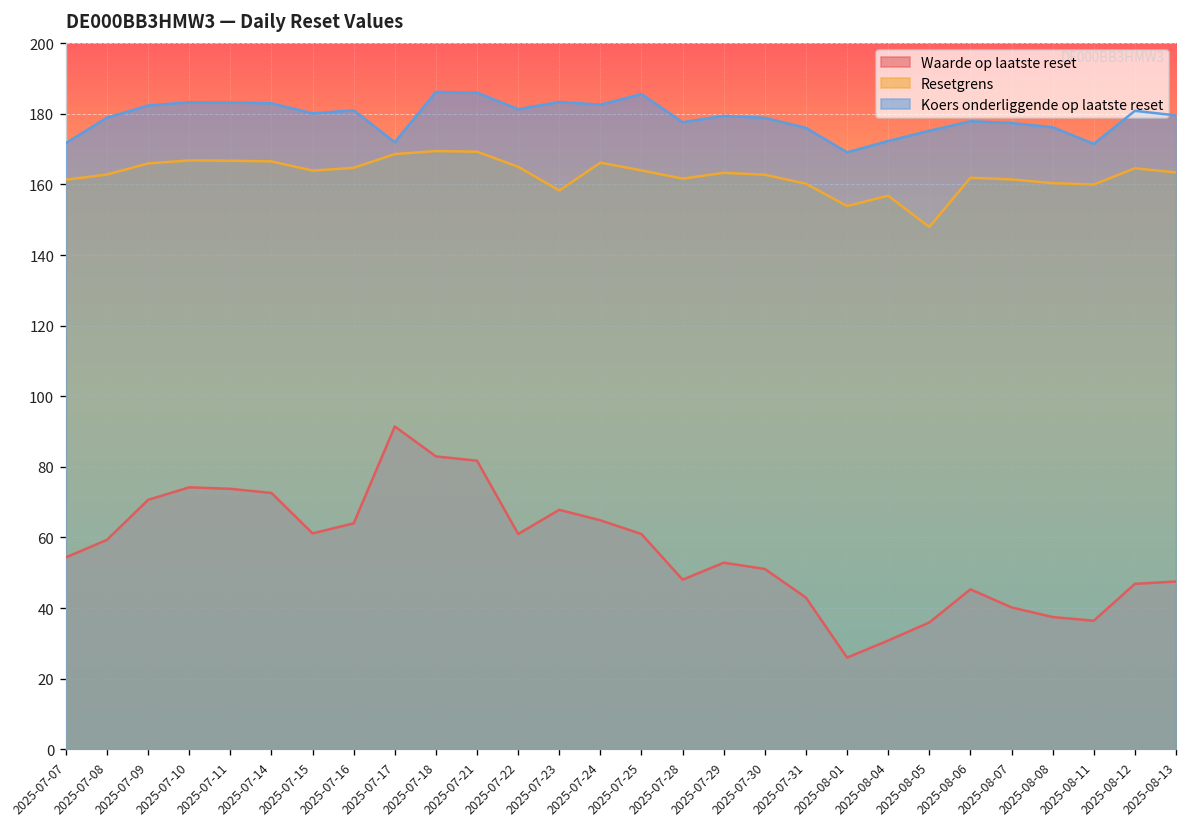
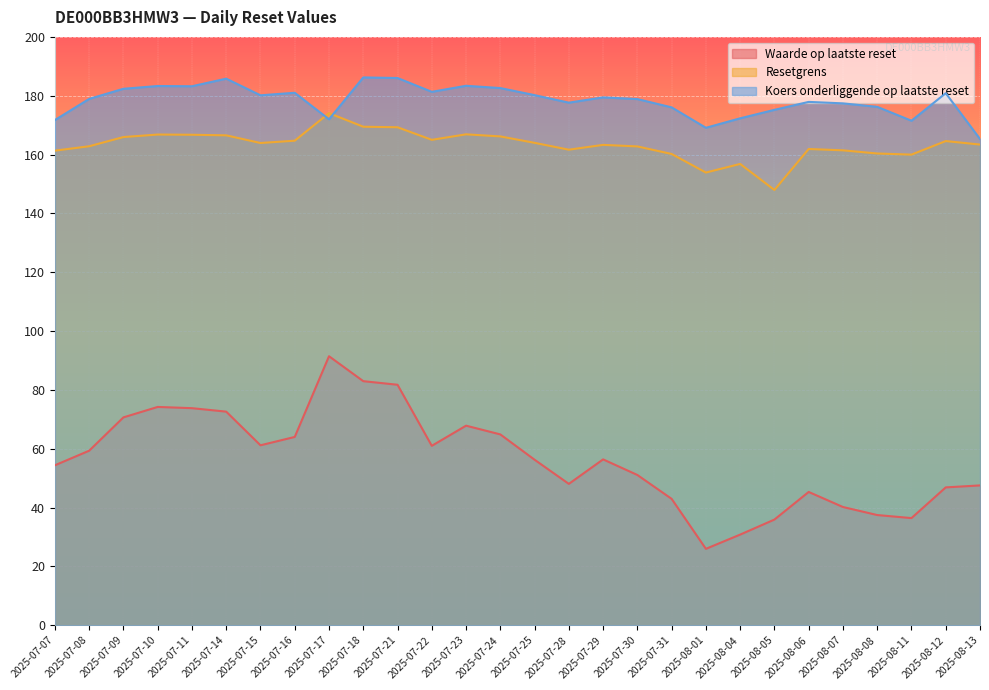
  {
    "Waarde op laatste reset": {
      "2025-07-07": 54,
      "2025-07-08": 59,
      "2025-07-09": 71,
      "2025-07-10": 74,
      "2025-07-11": 74,
      "2025-07-14": 73,
      "2025-07-15": 61,
      "2025-07-16": 64,
      "2025-07-17": 91,
      "2025-07-18": 83,
      "2025-07-21": 82,
      "2025-07-22": 61,
      "2025-07-23": 68,
      "2025-07-24": 65,
-     "2025-07-25": 61,
+     "2025-07-25": 56,
      "2025-07-28": 48,
-     "2025-07-29": 53,
+     "2025-07-29": 56,
      "2025-07-30": 51,
      "2025-07-31": 43,
      "2025-08-01": 26,
      "2025-08-04": 31,
      "2025-08-05": 36,
      "2025-08-06": 45,
      "2025-08-07": 40,
      "2025-08-08": 37,
      "2025-08-11": 36,
      "2025-08-12": 47,
      "2025-08-13": 48
    },
    "Resetgrens": {
      "2025-07-07": 161,
      "2025-07-08": 163,
      "2025-07-09": 166,
      "2025-07-10": 167,
      "2025-07-11": 167,
      "2025-07-14": 167,
      "2025-07-15": 164,
      "2025-07-16": 165,
-     "2025-07-17": 169,
+     "2025-07-17": 174,
      "2025-07-18": 169,
      "2025-07-21": 169,
      "2025-07-22": 165,
-     "2025-07-23": 158,
+     "2025-07-23": 167,
      "2025-07-24": 166,
      "2025-07-25": 164,
      "2025-07-28": 162,
      "2025-07-29": 163,
      "2025-07-30": 163,
      "2025-07-31": 160,
      "2025-08-01": 154,
      "2025-08-04": 157,
      "2025-08-05": 148,
      "2025-08-06": 162,
      "2025-08-07": 161,
      "2025-08-08": 160,
      "2025-08-11": 160,
      "2025-08-12": 165,
      "2025-08-13": 163
    },
    "Koers onderliggende op laatste reset": {
      "2025-07-07": 172,
      "2025-07-08": 179,
      "2025-07-09": 182,
      "2025-07-10": 183,
      "2025-07-11": 183,
-     "2025-07-14": 183,
+     "2025-07-14": 186,
      "2025-07-15": 180,
      "2025-07-16": 181,
      "2025-07-17": 172,
      "2025-07-18": 186,
      "2025-07-21": 186,
      "2025-07-22": 181,
      "2025-07-23": 183,
      "2025-07-24": 183,
-     "2025-07-25": 186,
+     "2025-07-25": 180,
      "2025-07-28": 178,
      "2025-07-29": 179,
      "2025-07-30": 179,
      "2025-07-31": 176,
      "2025-08-01": 169,
      "2025-08-04": 172,
      "2025-08-05": 175,
      "2025-08-07": 177,
      "2025-08-08": 176,
      "2025-08-11": 172,
-     "2025-08-13": 180
+     "2025-08-13": 165
    }
  }
